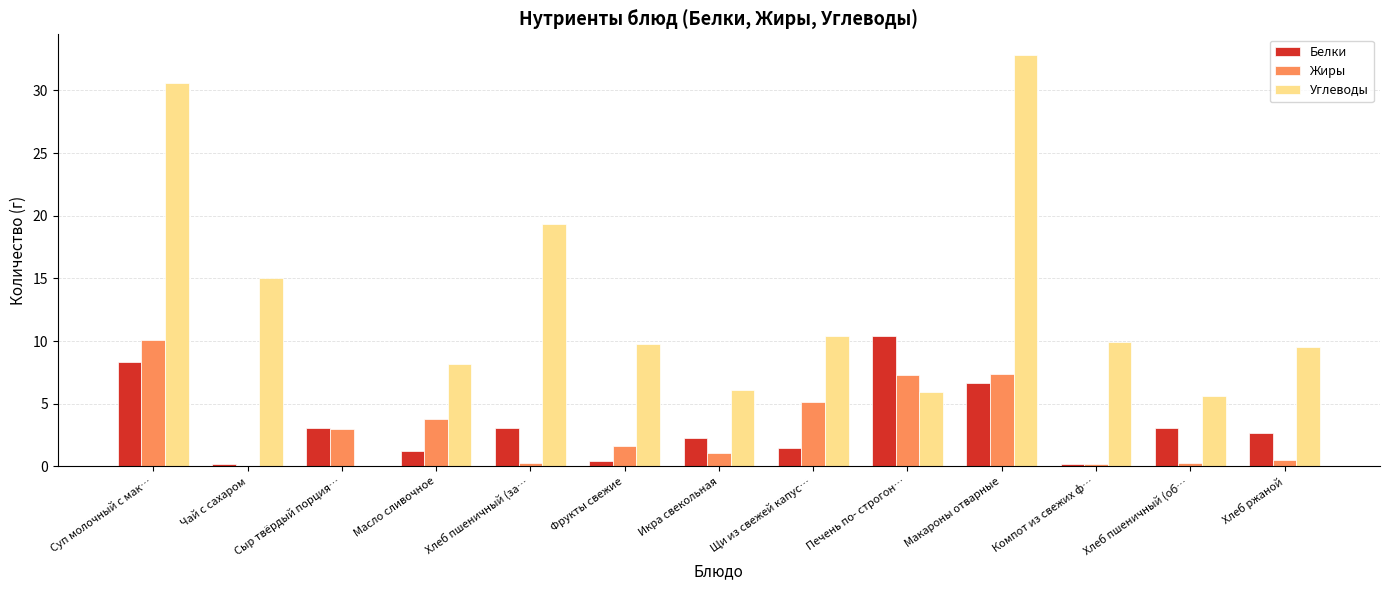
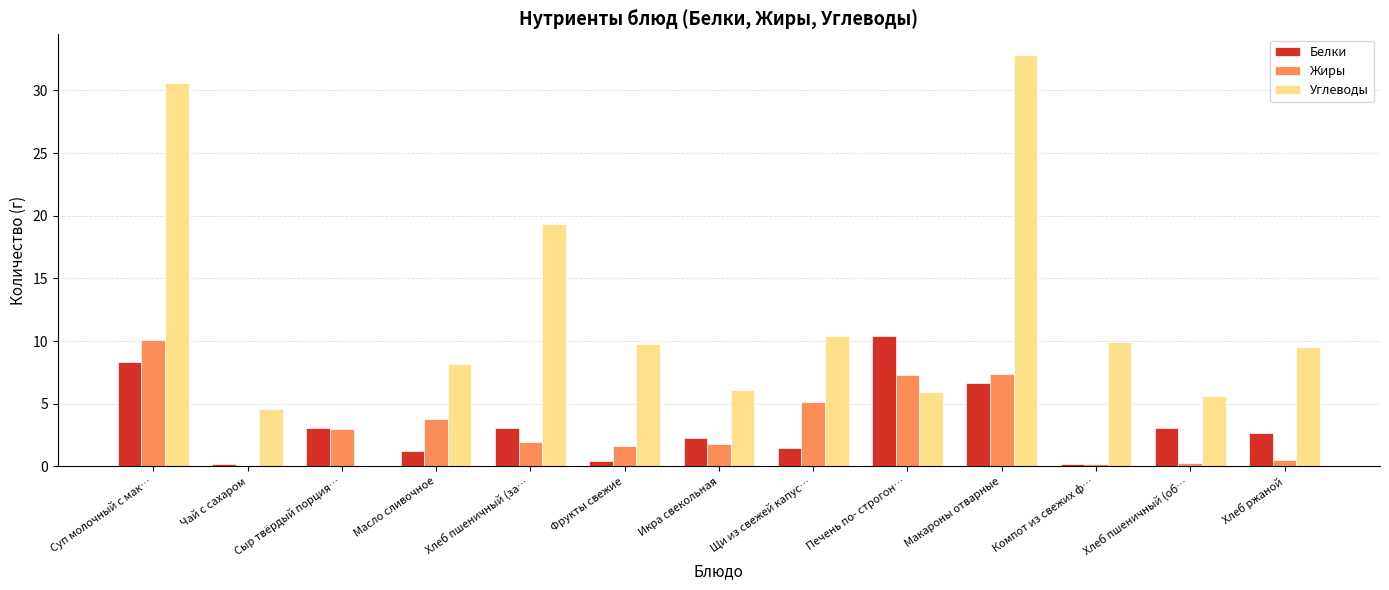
  {
    "Белки": {
      "Суп молочный с мак…": 8.3,
      "Чай с сахаром": 0.2,
      "Сыр твёрдый порция…": 3.1,
      "Масло сливочное": 1.2,
      "Хлеб пшеничный (за…": 3.1,
      "Фрукты свежие": 0.4,
      "Икра свекольная": 2.2,
      "Щи из свежей капус…": 1.5,
      "Печень по- строгон…": 10.4,
      "Макароны отварные": 6.6,
      "Компот из свежих ф…": 0.2,
      "Хлеб пшеничный (об…": 3.1,
      "Хлеб ржаной": 2.6
    },
    "Жиры": {
      "Суп молочный с мак…": 10.1,
      "Чай с сахаром": 0.0,
      "Сыр твёрдый порция…": 3.0,
      "Масло сливочное": 3.8,
-     "Хлеб пшеничный (за…": 0.3,
+     "Хлеб пшеничный (за…": 1.9,
      "Фрукты свежие": 1.6,
-     "Икра свекольная": 1.1,
+     "Икра свекольная": 1.8,
      "Щи из свежей капус…": 5.1,
      "Печень по- строгон…": 7.3,
      "Макароны отварные": 7.4,
      "Компот из свежих ф…": 0.2,
      "Хлеб пшеничный (об…": 0.3,
      "Хлеб ржаной": 0.5
    },
    "Углеводы": {
      "Суп молочный с мак…": 30.6,
-     "Чай с сахаром": 15.0,
+     "Чай с сахаром": 4.6,
      "Сыр твёрдый порция…": 0.0,
      "Масло сливочное": 8.1,
      "Хлеб пшеничный (за…": 19.3,
      "Фрукты свежие": 9.8,
      "Икра свекольная": 6.1,
      "Щи из свежей капус…": 10.4,
      "Печень по- строгон…": 5.9,
      "Макароны отварные": 32.8,
      "Компот из свежих ф…": 9.9,
      "Хлеб пшеничный (об…": 5.6,
      "Хлеб ржаной": 9.6
    }
  }
